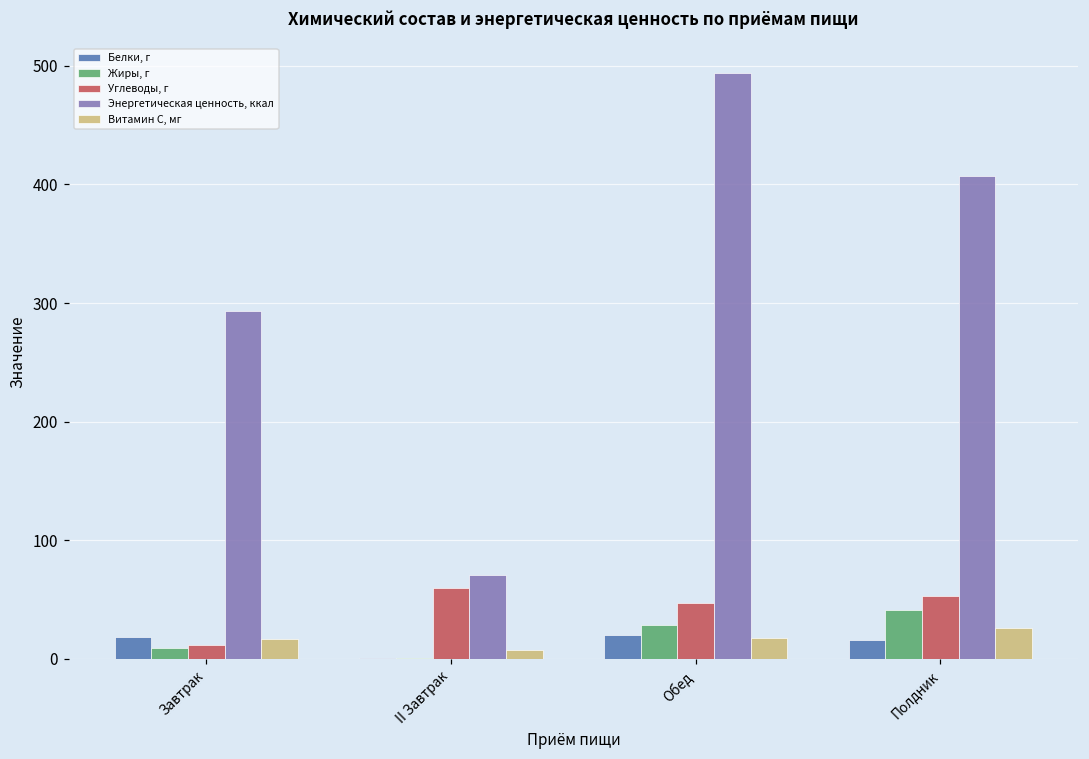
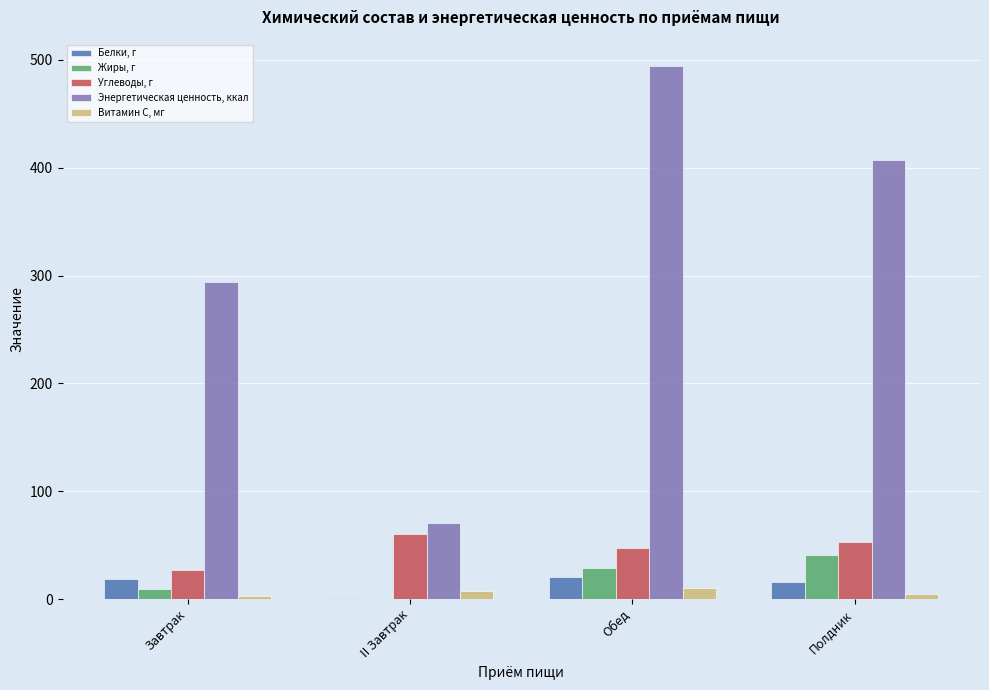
  {
    "Жиры, г": {
      "Завтрак": 9,
      "Обед": 29,
      "Полдник": 41
    },
    "Углеводы, г": {
-     "Завтрак": 12,
+     "Завтрак": 27,
      "II Завтрак": 60,
      "Обед": 47,
      "Полдник": 53
    },
    "Витамин С, мг": {
-     "Завтрак": 17,
+     "Завтрак": 3,
      "II Завтрак": 8,
-     "Обед": 18,
-     "Полдник": 26
+     "Обед": 10,
+     "Полдник": 5
    }
  }
